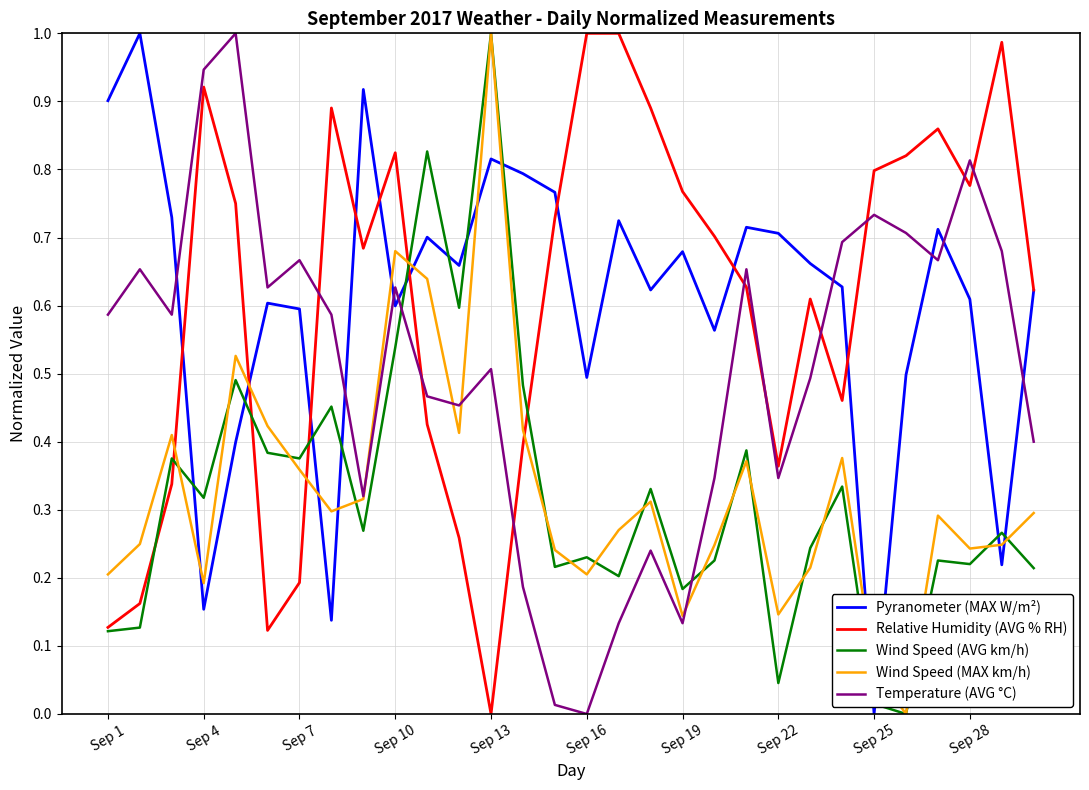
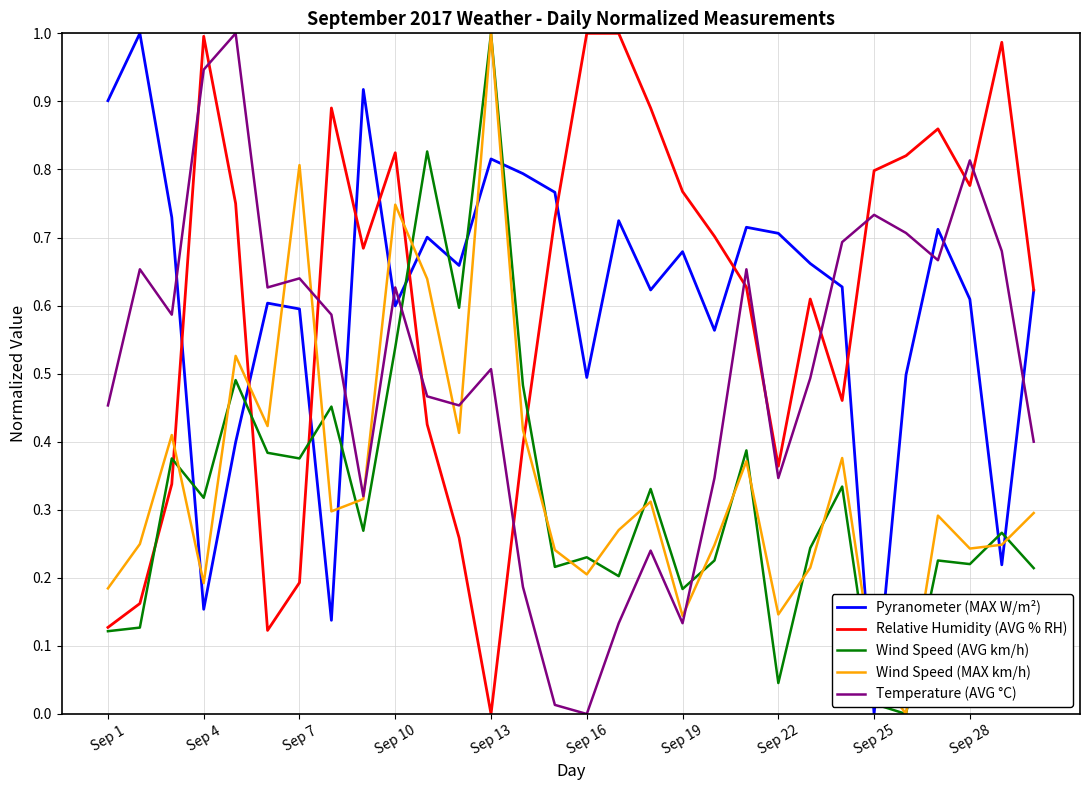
  {
    "Pyranometer (MAX W/m²)": {
      "Sep 1": 0.90,
      "Sep 4": 0.15,
      "Sep 7": 0.60,
      "Sep 10": 0.60,
      "Sep 13": 0.82,
      "Sep 16": 0.49,
      "Sep 19": 0.68,
      "Sep 22": 0.71,
      "Sep 25": 0.00,
      "Sep 28": 0.61
    },
    "Relative Humidity (AVG % RH)": {
      "Sep 1": 0.13,
-     "Sep 4": 0.92,
+     "Sep 4": 1.00,
      "Sep 7": 0.19,
      "Sep 10": 0.82,
      "Sep 13": 0.00,
      "Sep 16": 1.00,
      "Sep 19": 0.77,
      "Sep 22": 0.36,
      "Sep 25": 0.80,
      "Sep 28": 0.78
    },
    "Wind Speed (AVG km/h)": {
      "Sep 1": 0.12,
      "Sep 4": 0.32,
      "Sep 7": 0.38,
      "Sep 10": 0.54,
      "Sep 16": 0.23,
      "Sep 19": 0.18,
      "Sep 22": 0.05,
      "Sep 28": 0.22
    },
    "Wind Speed (MAX km/h)": {
-     "Sep 1": 0.21,
+     "Sep 1": 0.18,
      "Sep 4": 0.19,
-     "Sep 7": 0.36,
-     "Sep 10": 0.68,
+     "Sep 7": 0.81,
+     "Sep 10": 0.75,
      "Sep 16": 0.21,
      "Sep 19": 0.14,
      "Sep 22": 0.15,
      "Sep 28": 0.24
    },
    "Temperature (AVG °C)": {
-     "Sep 1": 0.59,
+     "Sep 1": 0.45,
      "Sep 4": 0.95,
-     "Sep 7": 0.67,
+     "Sep 7": 0.64,
      "Sep 10": 0.63,
      "Sep 13": 0.51,
      "Sep 16": 0.00,
      "Sep 19": 0.13,
      "Sep 22": 0.35,
      "Sep 25": 0.73,
      "Sep 28": 0.81
    }
  }
